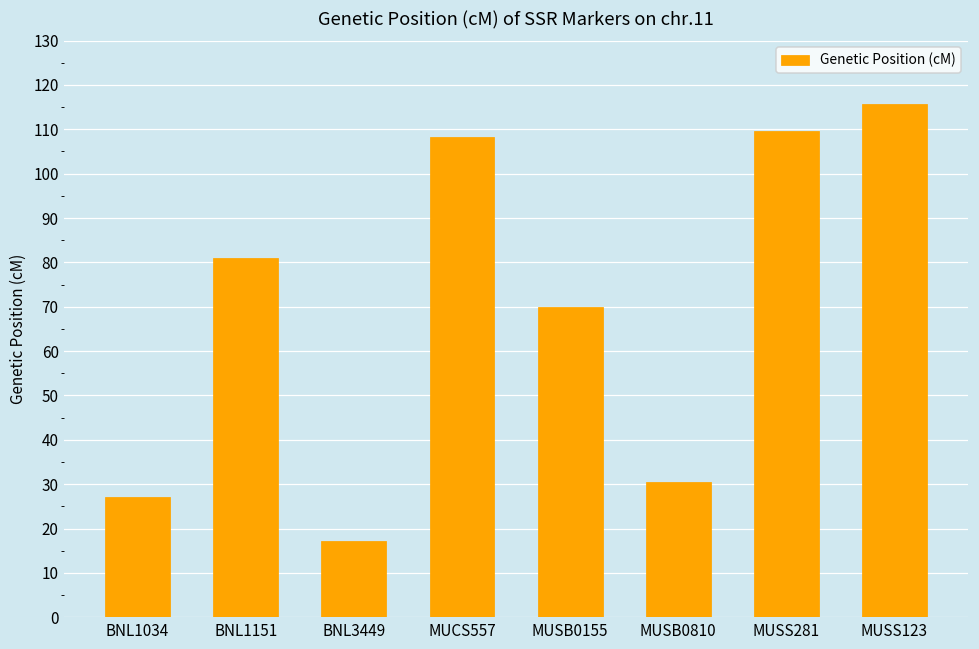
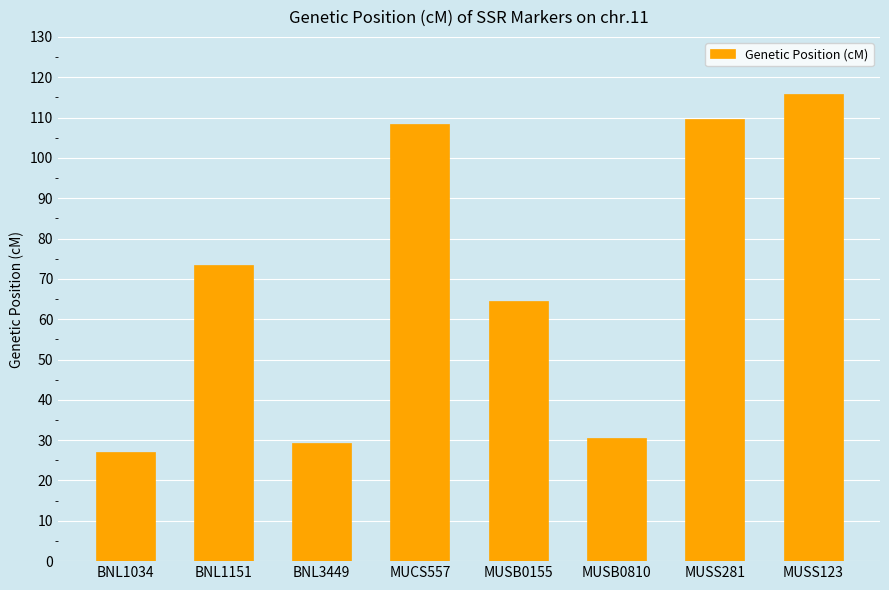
  {
    "BNL1034": 27,
-   "BNL1151": 81,
-   "BNL3449": 17,
+   "BNL1151": 74,
+   "BNL3449": 29,
    "MUCS557": 108,
-   "MUSB0155": 70,
+   "MUSB0155": 65,
    "MUSB0810": 31,
    "MUSS281": 110,
    "MUSS123": 116
  }
